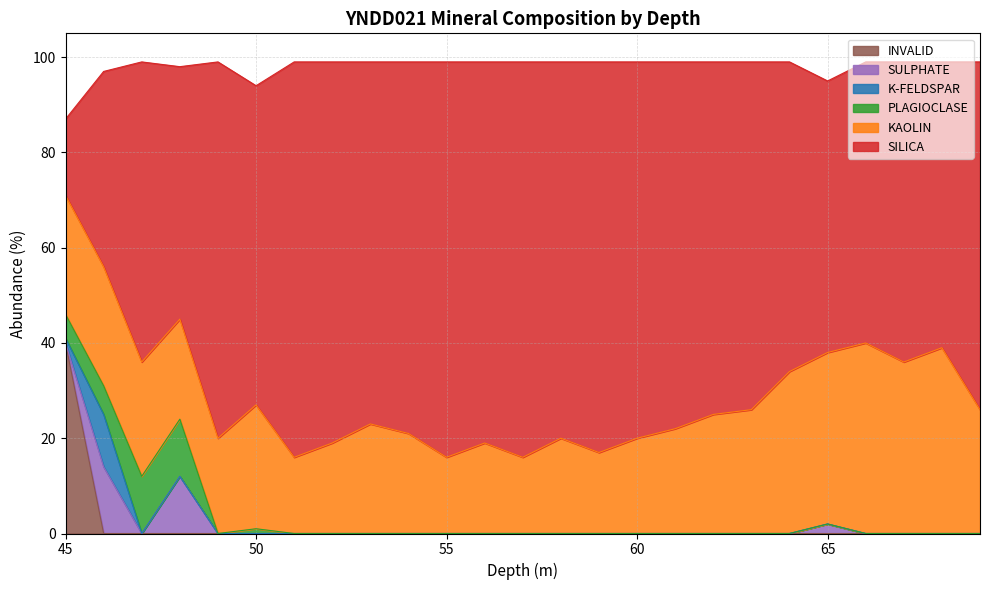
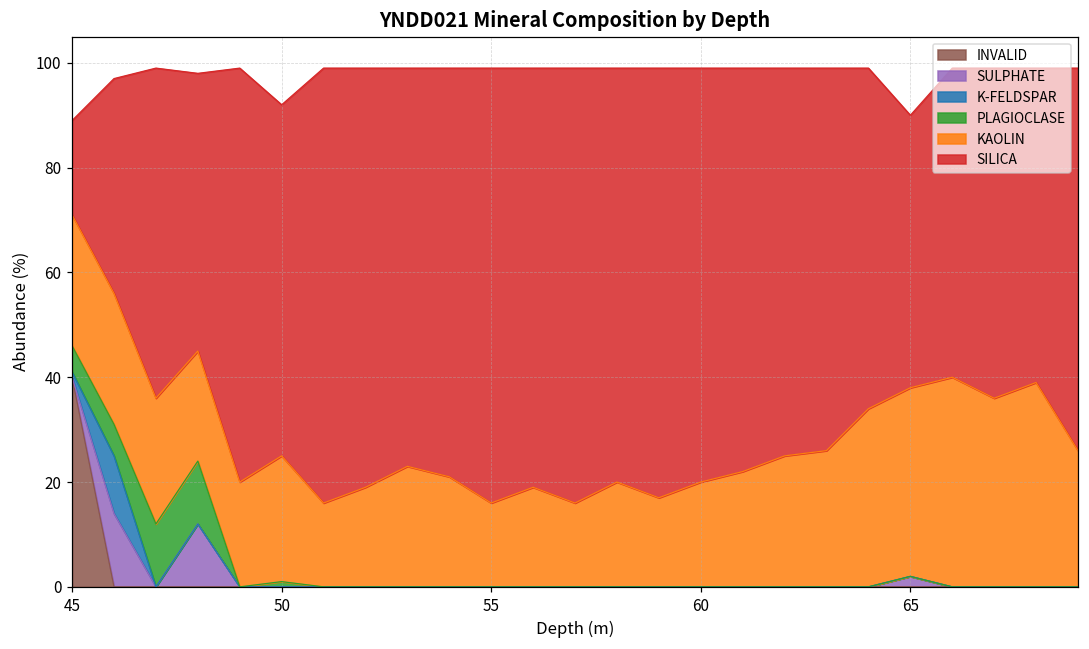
  {
    "INVALID": {
      "65": 0
    },
    "K-FELDSPAR": {
      "45": 41
    },
    "PLAGIOCLASE": {
      "45": 5,
      "50": 1
    },
    "KAOLIN": {
      "45": 25,
-     "50": 26,
+     "50": 24,
      "55": 16,
      "60": 20,
      "65": 36
    },
    "SILICA": {
-     "45": 16,
+     "45": 18,
      "50": 67,
      "55": 83,
      "60": 79,
-     "65": 57
+     "65": 52
    }
  }
